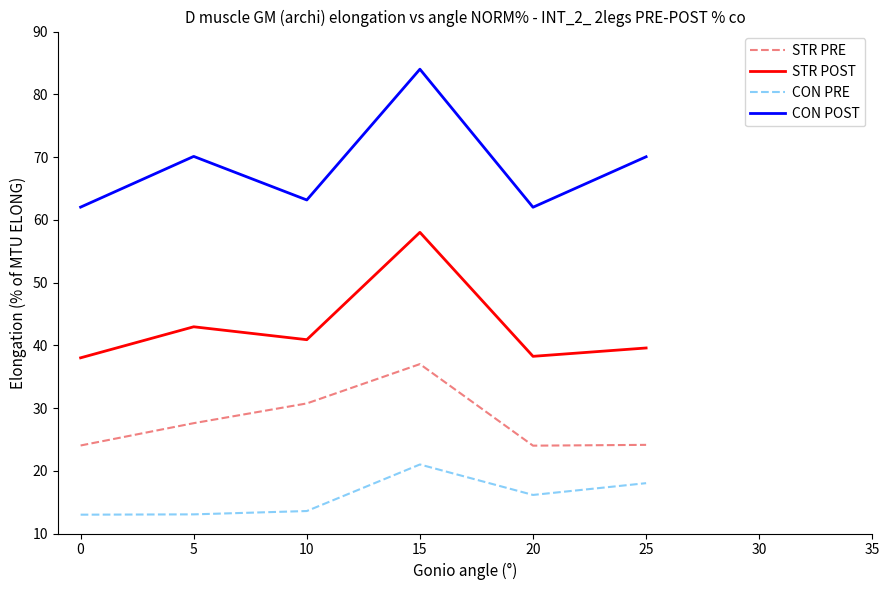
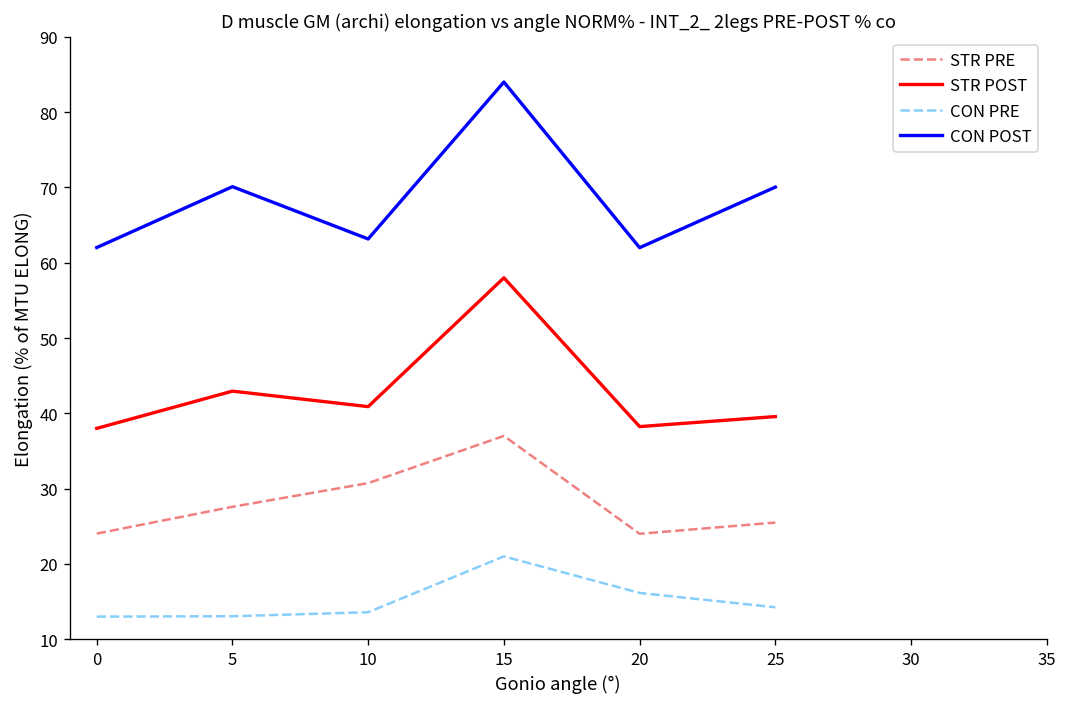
  {
    "STR PRE": {
      "0": 24,
      "5": 28,
      "10": 31,
      "15": 37,
      "20": 24,
-     "25": 24
+     "25": 25
    },
    "STR POST": {
      "0": 38,
      "5": 43,
      "10": 41,
      "15": 58,
      "20": 38,
      "25": 40
    },
    "CON PRE": {
      "0": 13,
      "5": 13,
      "10": 14,
      "15": 21,
      "20": 16,
-     "25": 18
+     "25": 14
    },
    "CON POST": {
      "0": 62,
      "5": 70,
      "10": 63,
      "15": 84,
      "20": 62,
      "25": 70
    }
  }
